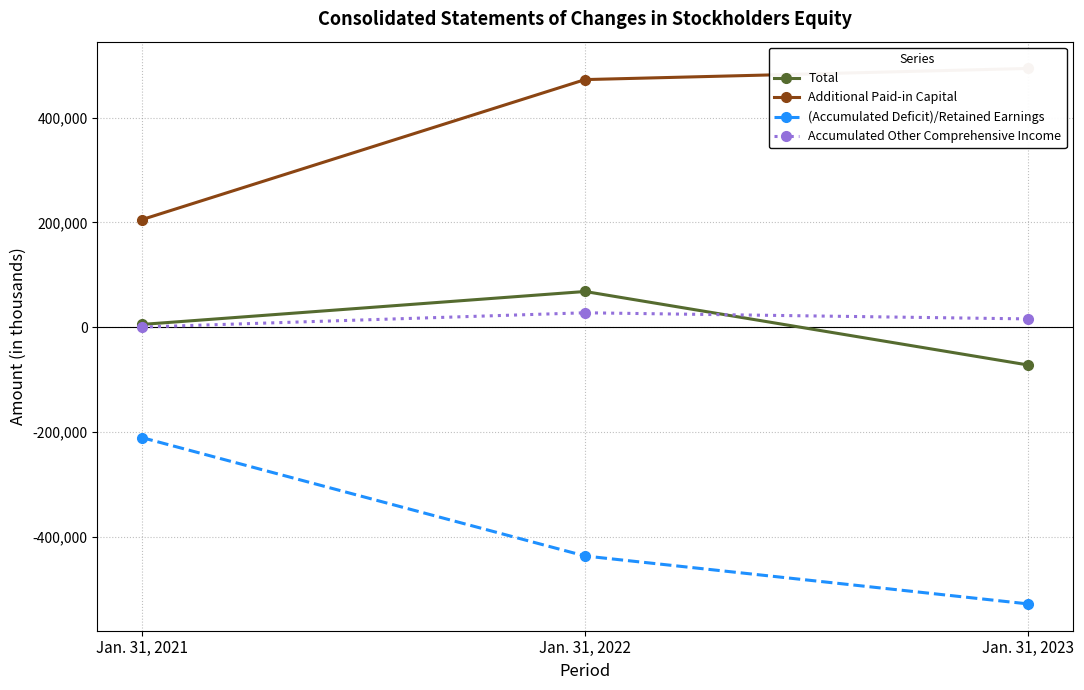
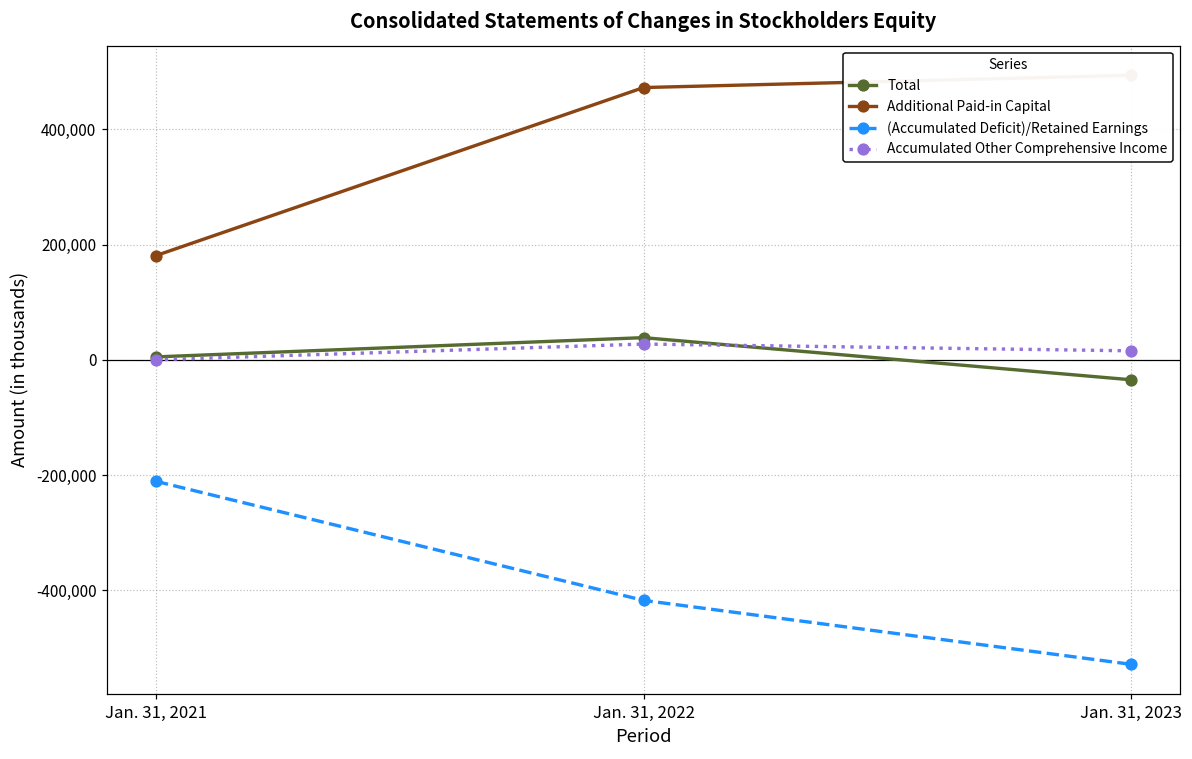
  {
    "Total": {
      "Jan. 31, 2021": "10,000",
-     "Jan. 31, 2022": "70,000",
-     "Jan. 31, 2023": "-70,000"
+     "Jan. 31, 2022": "40,000",
+     "Jan. 31, 2023": "-30,000"
    },
    "Additional Paid-in Capital": {
-     "Jan. 31, 2021": "210,000",
+     "Jan. 31, 2021": "180,000",
      "Jan. 31, 2022": "470,000"
    },
    "(Accumulated Deficit)/Retained Earnings": {
      "Jan. 31, 2021": "-210,000",
-     "Jan. 31, 2022": "-440,000",
+     "Jan. 31, 2022": "-420,000",
      "Jan. 31, 2023": "-530,000"
    },
    "Accumulated Other Comprehensive Income": {
      "Jan. 31, 2021": "0",
      "Jan. 31, 2022": "30,000",
      "Jan. 31, 2023": "20,000"
    }
  }
